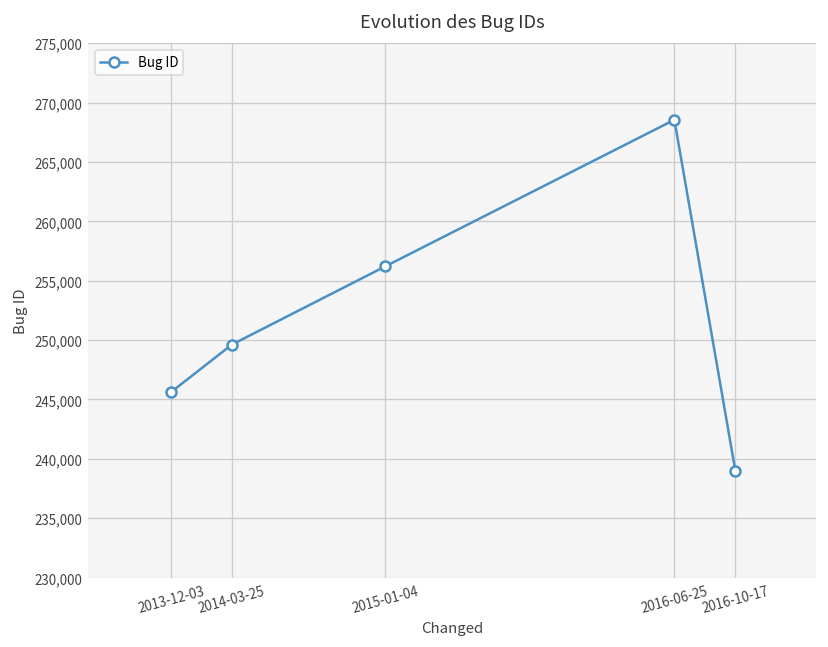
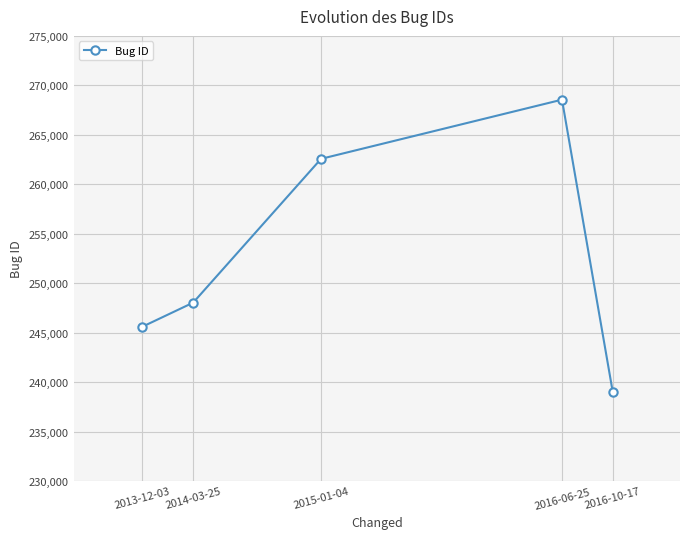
  {
    "2013-12-03": "246,000",
-   "2014-03-25": "250,000",
-   "2015-01-04": "256,000",
+   "2014-03-25": "248,000",
+   "2015-01-04": "263,000",
    "2016-06-25": "269,000",
    "2016-10-17": "239,000"
  }
